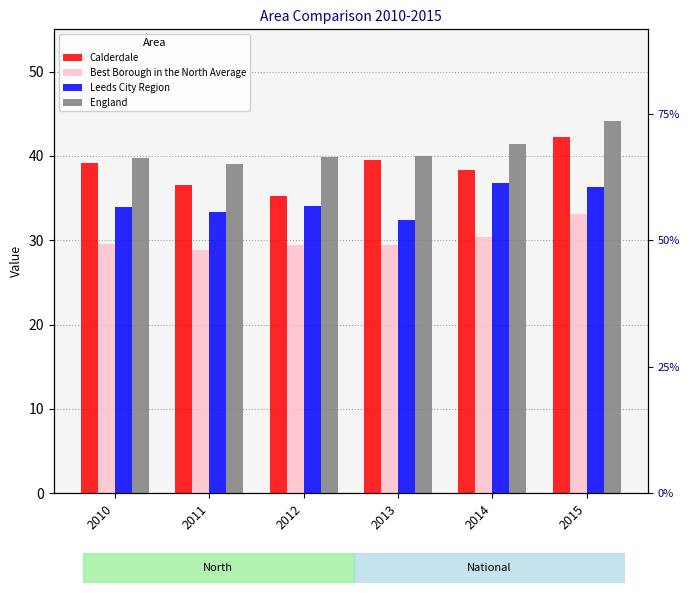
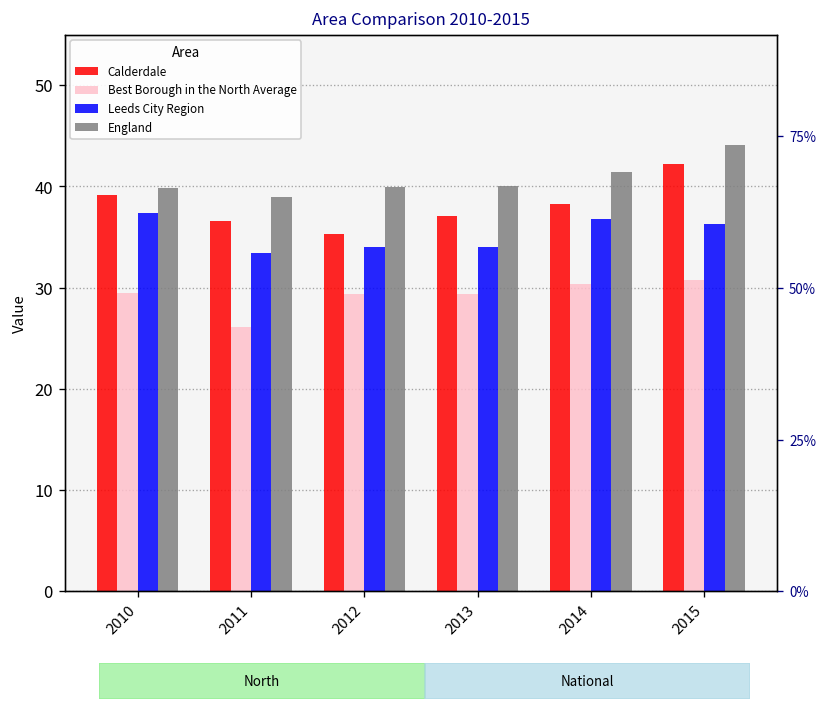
  {
    "Calderdale": {
      "2010": 39,
      "2011": 37,
      "2012": 35,
-     "2013": 40,
+     "2013": 37,
      "2014": 38,
      "2015": 42
    },
    "Best Borough in the North Average": {
      "2010": 30,
-     "2011": 29,
+     "2011": 26,
      "2012": 29,
      "2013": 29,
      "2014": 30,
-     "2015": 33
+     "2015": 31
    },
    "Leeds City Region": {
-     "2010": 34,
+     "2010": 37,
      "2011": 33,
      "2012": 34,
-     "2013": 32,
+     "2013": 34,
      "2014": 37,
      "2015": 36
    },
    "England": {
      "2010": 40,
      "2011": 39,
      "2012": 40,
      "2013": 40,
      "2014": 41,
      "2015": 44
    }
  }
